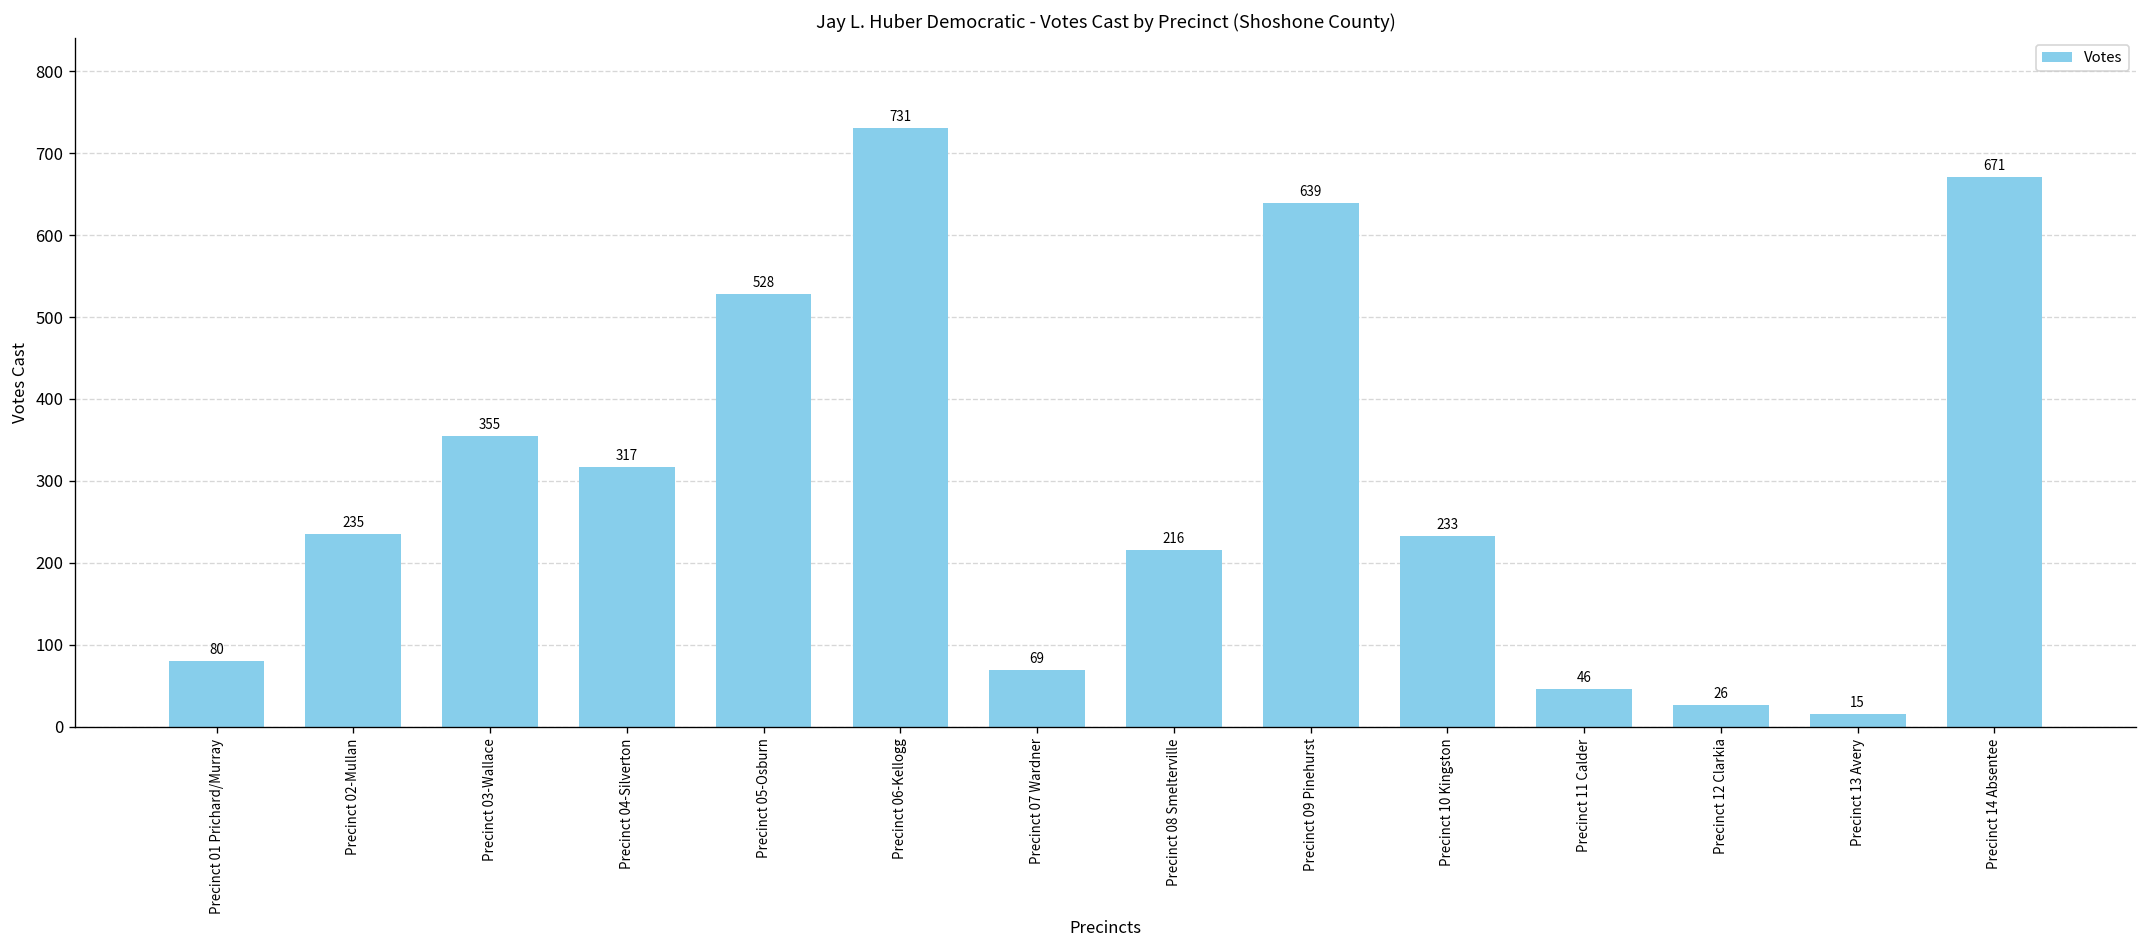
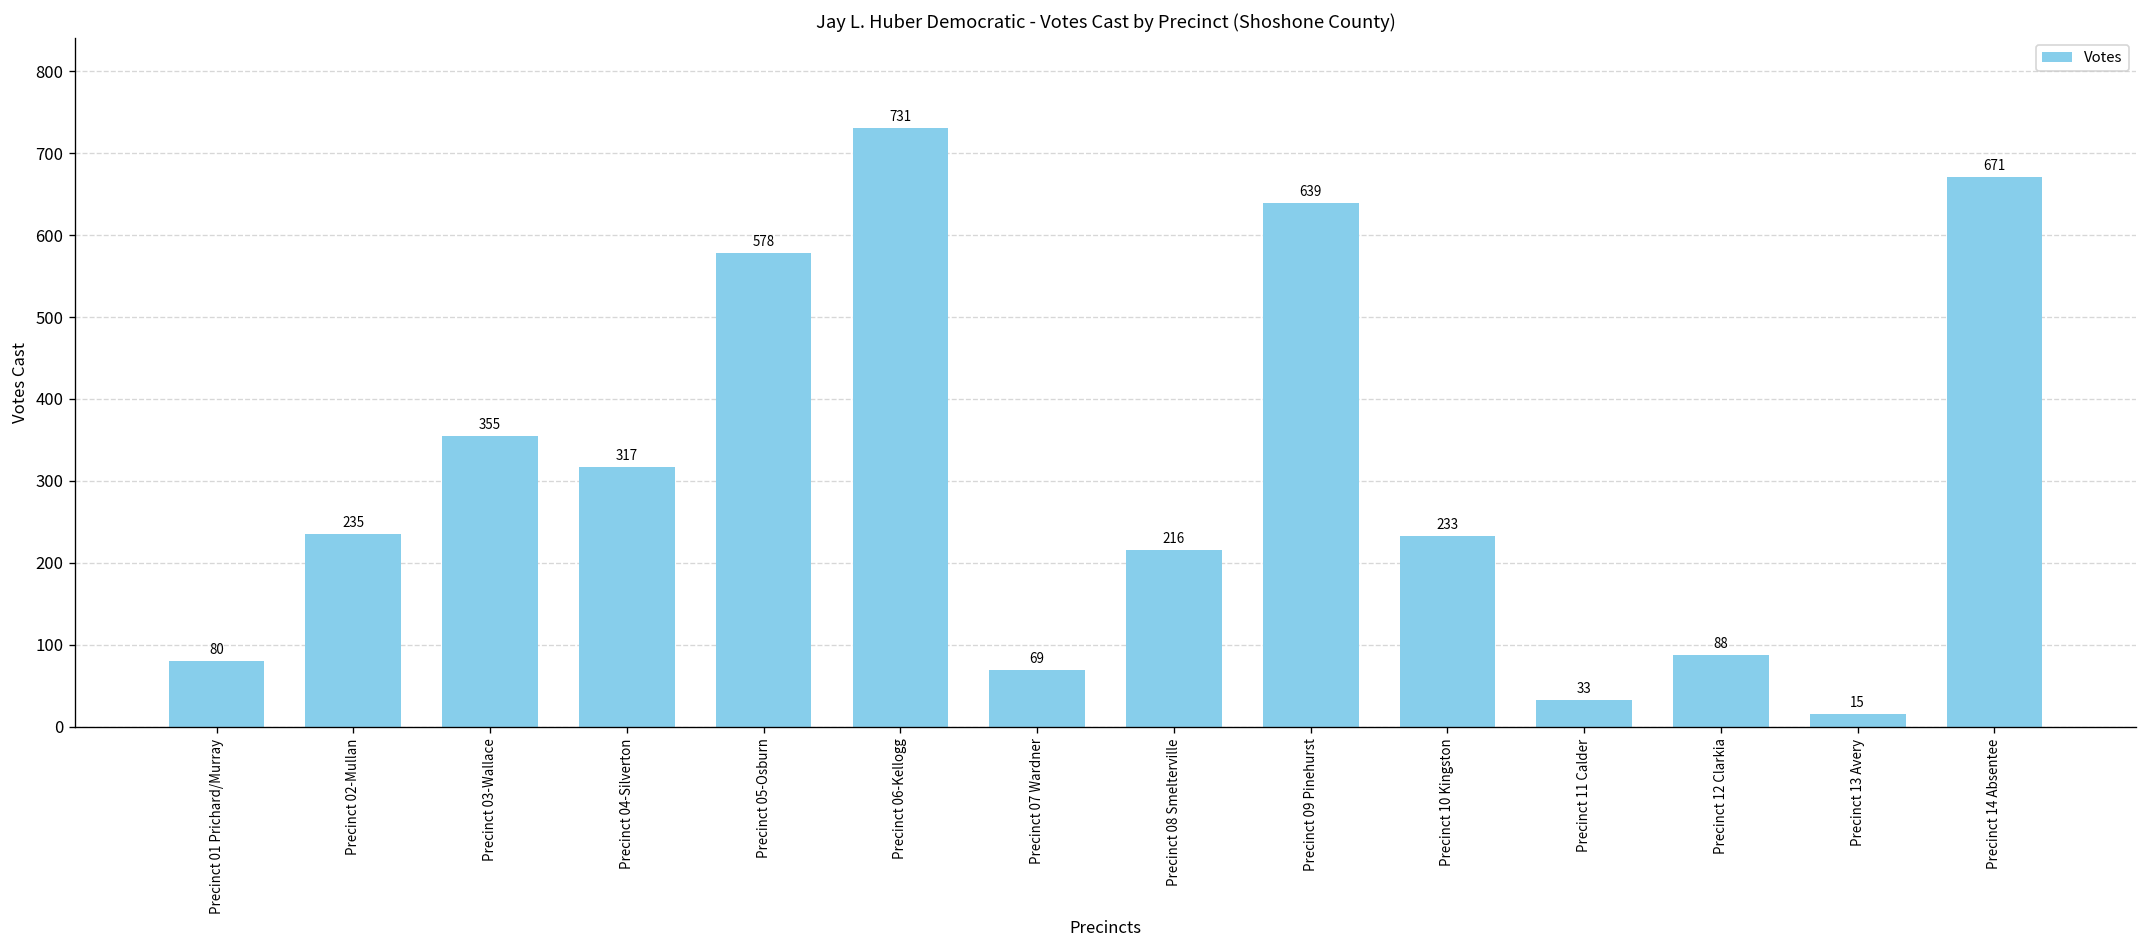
  {
    "Precinct 01 Prichard/Murray": 80,
    "Precinct 02-Mullan": 235,
    "Precinct 03-Wallace": 355,
    "Precinct 04-Silverton": 317,
-   "Precinct 05-Osburn": 528,
+   "Precinct 05-Osburn": 578,
    "Precinct 06-Kellogg": 731,
    "Precinct 07 Wardner": 69,
    "Precinct 08 Smelterville": 216,
    "Precinct 09 Pinehurst": 639,
    "Precinct 10 Kingston": 233,
-   "Precinct 11 Calder": 46,
-   "Precinct 12 Clarkia": 26,
+   "Precinct 11 Calder": 33,
+   "Precinct 12 Clarkia": 88,
    "Precinct 13 Avery": 15,
    "Precinct 14 Absentee": 671
  }
